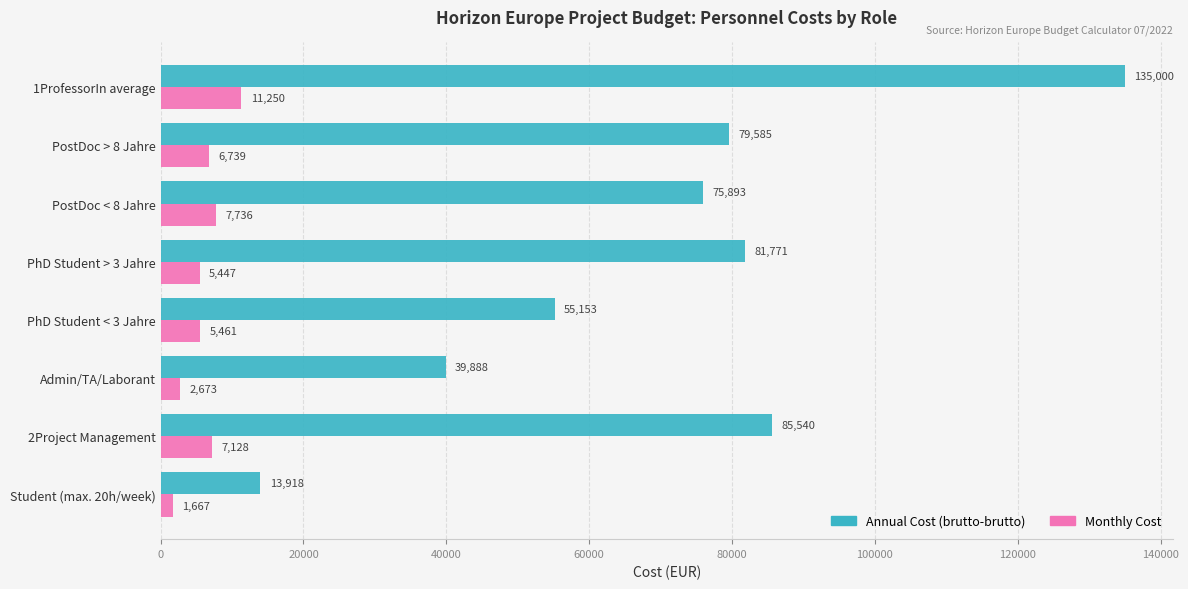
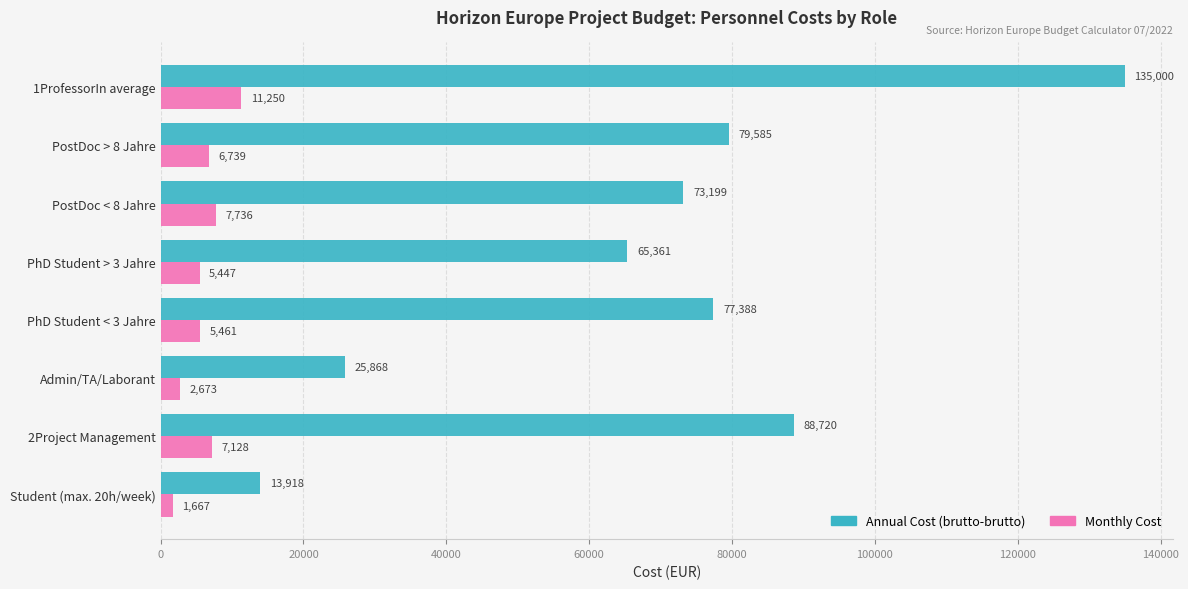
  {
    "Annual Cost (brutto-brutto)": {
      "1ProfessorIn average": "135,000",
      "PostDoc > 8 Jahre": "79,585",
-     "PostDoc < 8 Jahre": "75,893",
-     "PhD Student > 3 Jahre": "81,771",
-     "PhD Student < 3 Jahre": "55,153",
-     "Admin/TA/Laborant": "39,888",
-     "2Project Management": "85,540",
+     "PostDoc < 8 Jahre": "73,199",
+     "PhD Student > 3 Jahre": "65,361",
+     "PhD Student < 3 Jahre": "77,388",
+     "Admin/TA/Laborant": "25,868",
+     "2Project Management": "88,720",
      "Student (max. 20h/week)": "13,918"
    },
    "Monthly Cost": {
      "1ProfessorIn average": "11,250",
      "PostDoc > 8 Jahre": "6,739",
      "PostDoc < 8 Jahre": "7,736",
      "PhD Student > 3 Jahre": "5,447",
      "PhD Student < 3 Jahre": "5,461",
      "Admin/TA/Laborant": "2,673",
      "2Project Management": "7,128",
      "Student (max. 20h/week)": "1,667"
    }
  }
